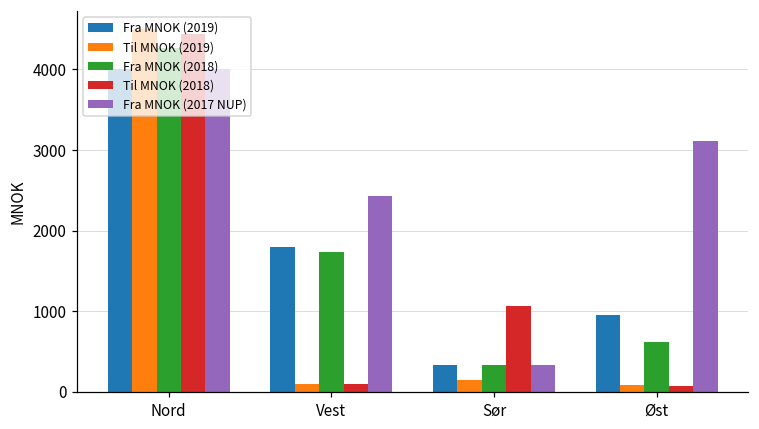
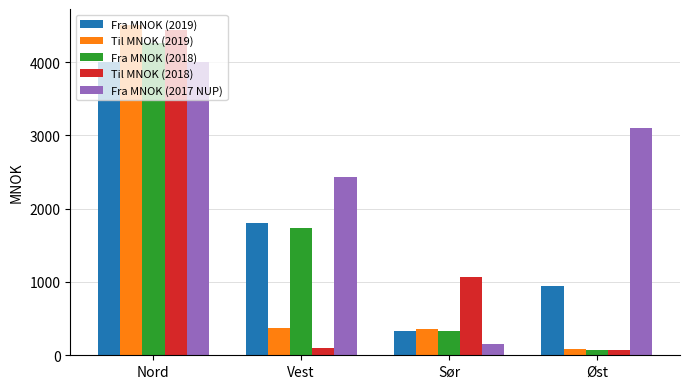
  {
    "Fra MNOK (2019)": {
      "Vest": 1800,
      "Sør": 300,
      "Øst": 900
    },
    "Til MNOK (2019)": {
-     "Vest": 100,
-     "Sør": 200,
+     "Vest": 400,
+     "Sør": 400,
      "Øst": 100
    },
    "Fra MNOK (2018)": {
      "Vest": 1700,
      "Sør": 300,
-     "Øst": 600
+     "Øst": 100
    },
    "Til MNOK (2018)": {
      "Vest": 100,
      "Sør": 1100,
      "Øst": 100
    },
    "Fra MNOK (2017 NUP)": {
      "Vest": 2400,
-     "Sør": 300,
+     "Sør": 200,
      "Øst": 3100
    }
  }
